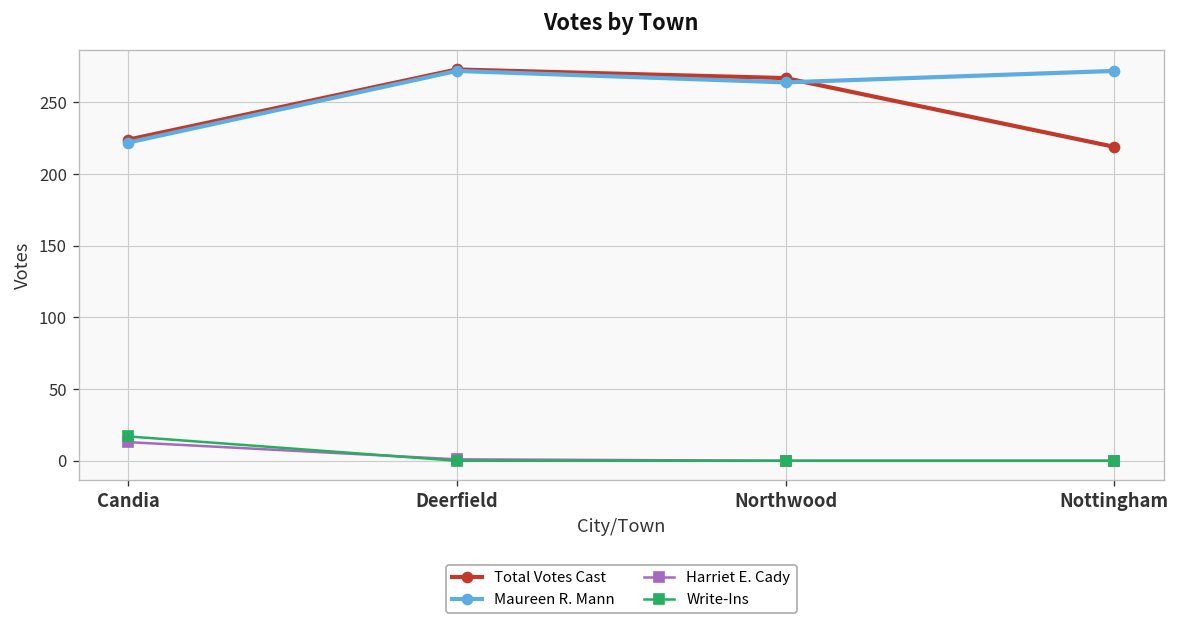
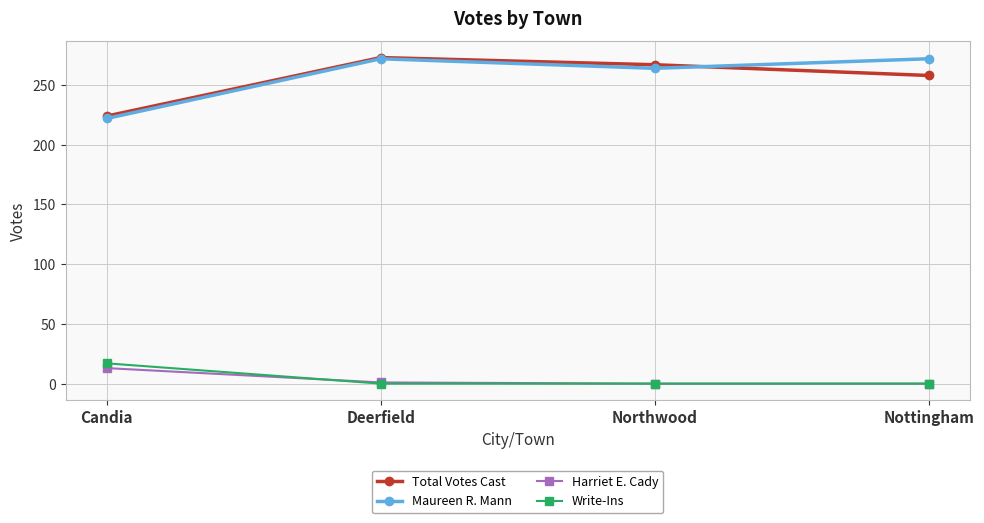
  {
    "Total Votes Cast": {
      "Northwood": 267,
-     "Nottingham": 219
+     "Nottingham": 258
    },
    "Maureen R. Mann": {
      "Northwood": 264,
      "Nottingham": 272
    },
    "Harriet E. Cady": {
      "Candia": 13
    },
    "Write-Ins": {
      "Candia": 17
    }
  }
